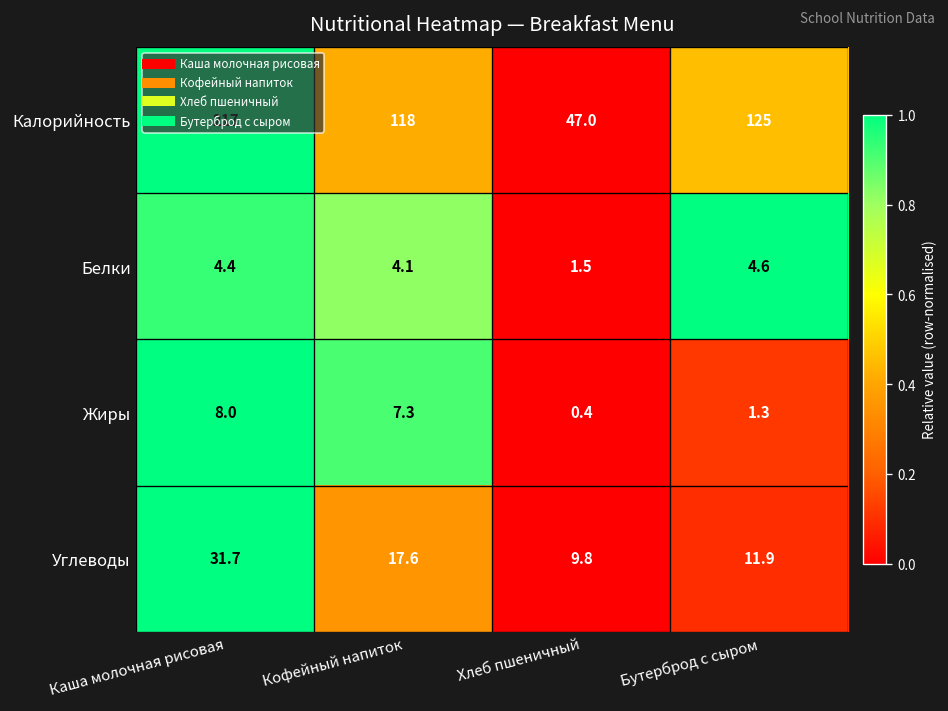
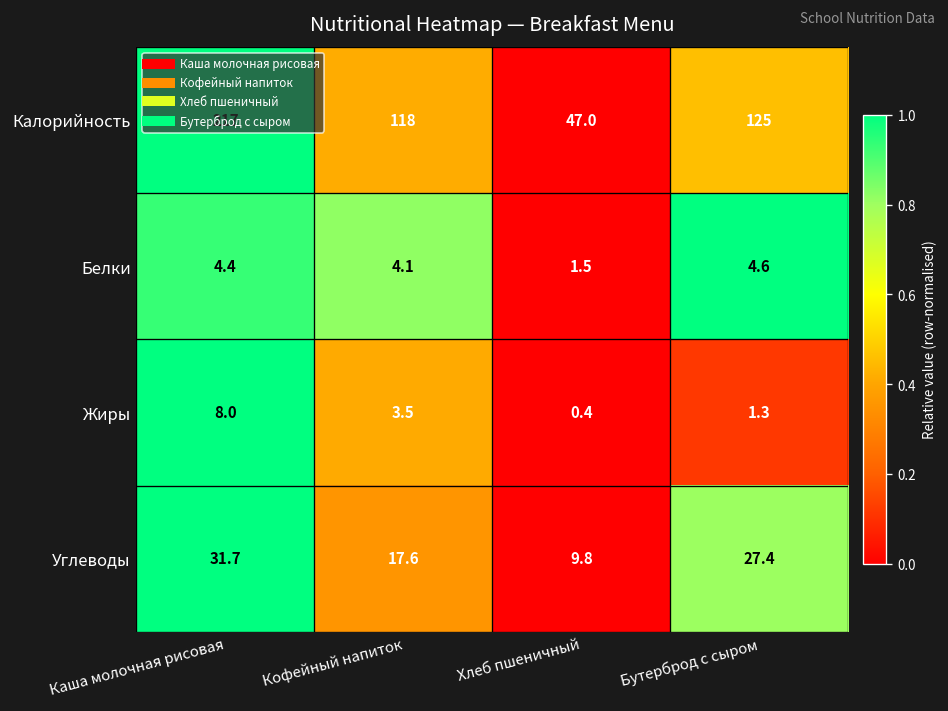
  {
    "Калорийность": {
      "Кофейный напиток": 118,
      "Хлеб пшеничный": 47.0,
      "Бутерброд с сыром": 125
    },
    "Белки": {
      "Каша молочная рисовая": 4.4,
      "Кофейный напиток": 4.1,
      "Хлеб пшеничный": 1.5,
      "Бутерброд с сыром": 4.6
    },
    "Жиры": {
      "Каша молочная рисовая": 8.0,
-     "Кофейный напиток": 7.3,
+     "Кофейный напиток": 3.5,
      "Хлеб пшеничный": 0.4,
      "Бутерброд с сыром": 1.3
    },
    "Углеводы": {
      "Каша молочная рисовая": 31.7,
      "Кофейный напиток": 17.6,
      "Хлеб пшеничный": 9.8,
-     "Бутерброд с сыром": 11.9
+     "Бутерброд с сыром": 27.4
    }
  }
